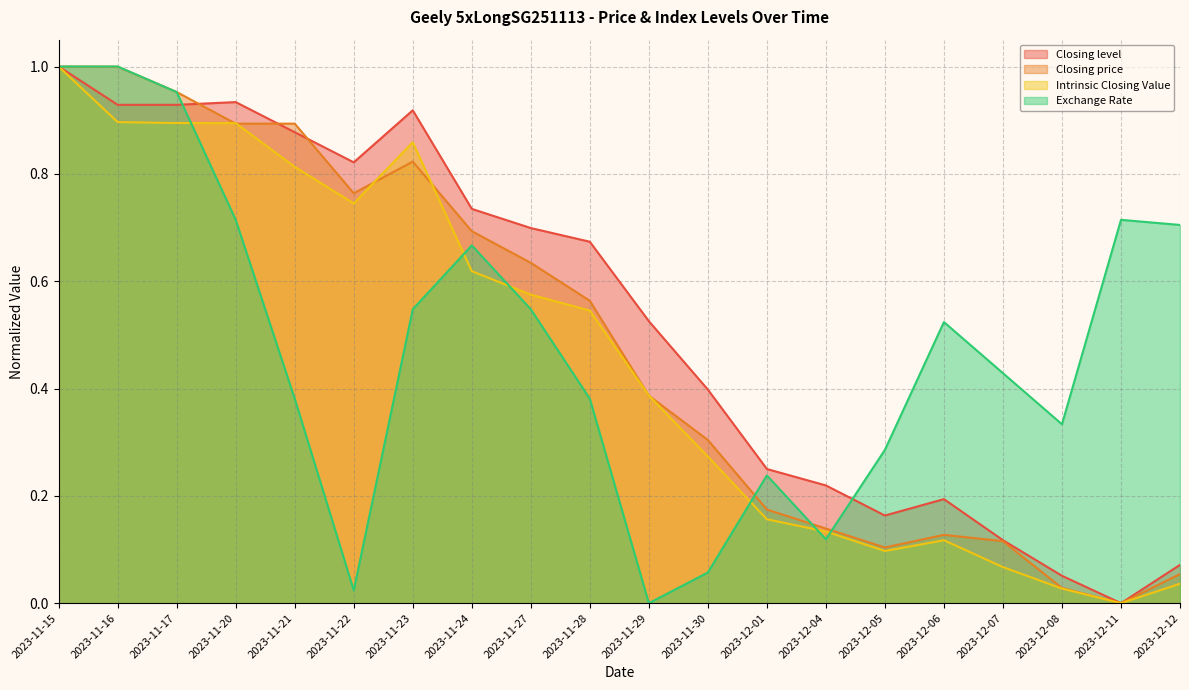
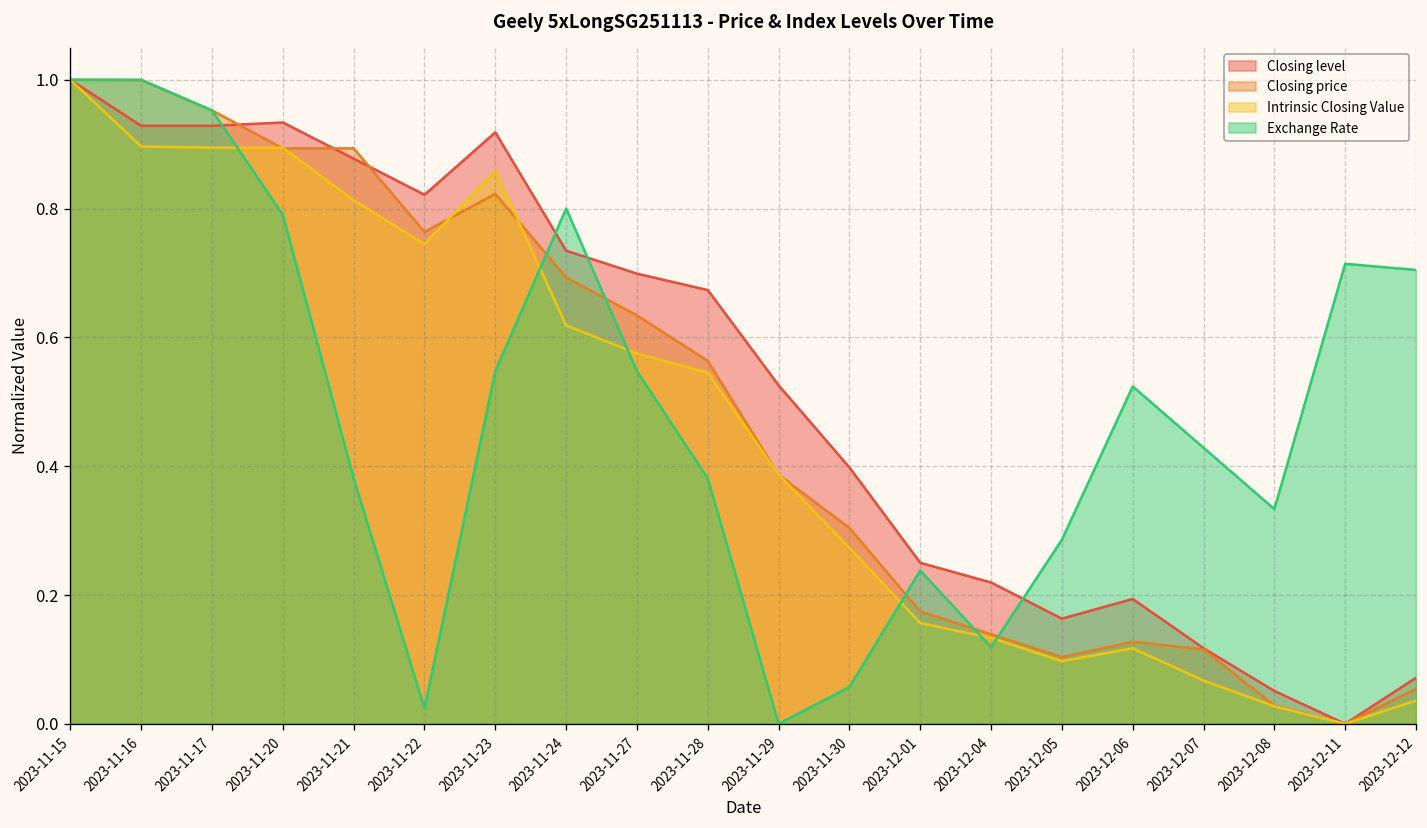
  {
    "Exchange Rate": {
-     "2023-11-20": 0.71,
+     "2023-11-20": 0.79,
      "2023-11-21": 0.38,
      "2023-11-22": 0.02,
      "2023-11-23": 0.55,
-     "2023-11-24": 0.67,
+     "2023-11-24": 0.80,
      "2023-11-27": 0.55,
      "2023-11-28": 0.38,
      "2023-11-29": 0.00,
      "2023-11-30": 0.06,
      "2023-12-01": 0.24,
      "2023-12-04": 0.12,
      "2023-12-05": 0.29,
      "2023-12-06": 0.52,
      "2023-12-07": 0.43,
      "2023-12-08": 0.33,
      "2023-12-11": 0.71,
      "2023-12-12": 0.70
    }
  }
